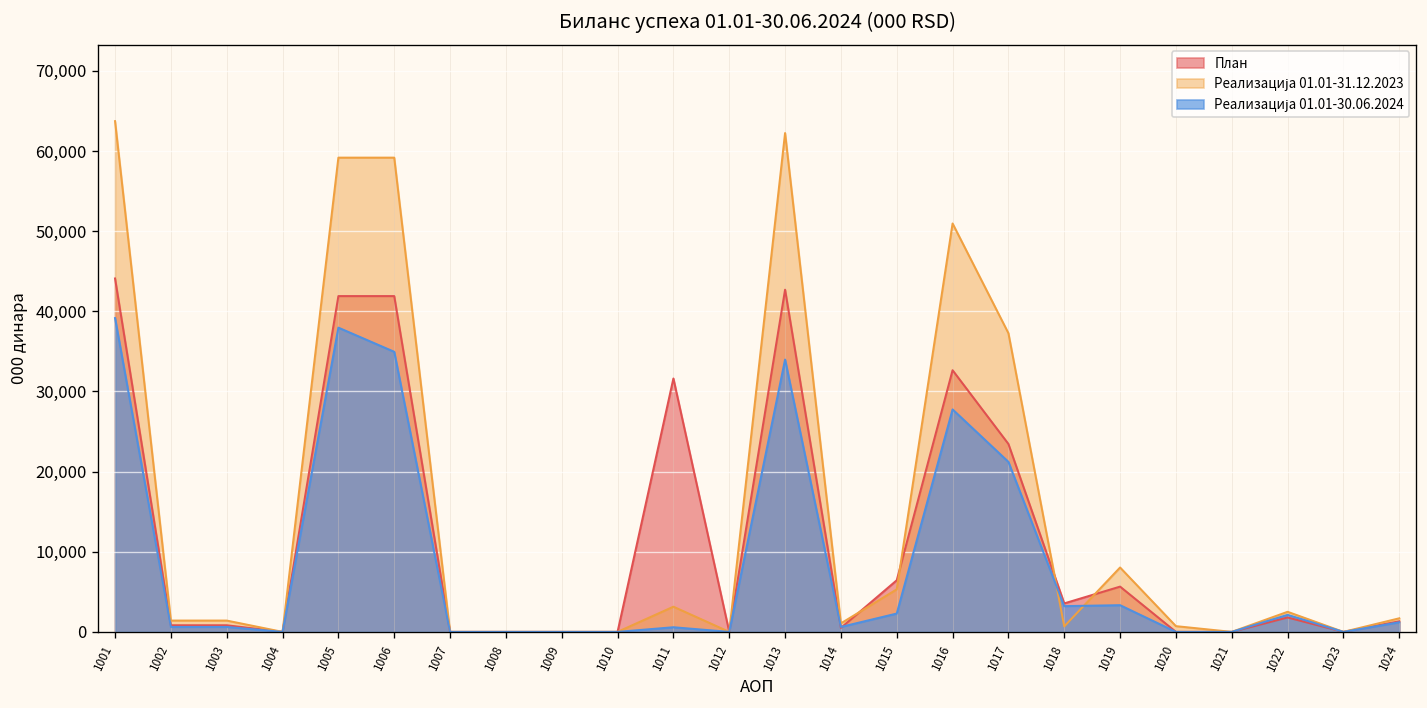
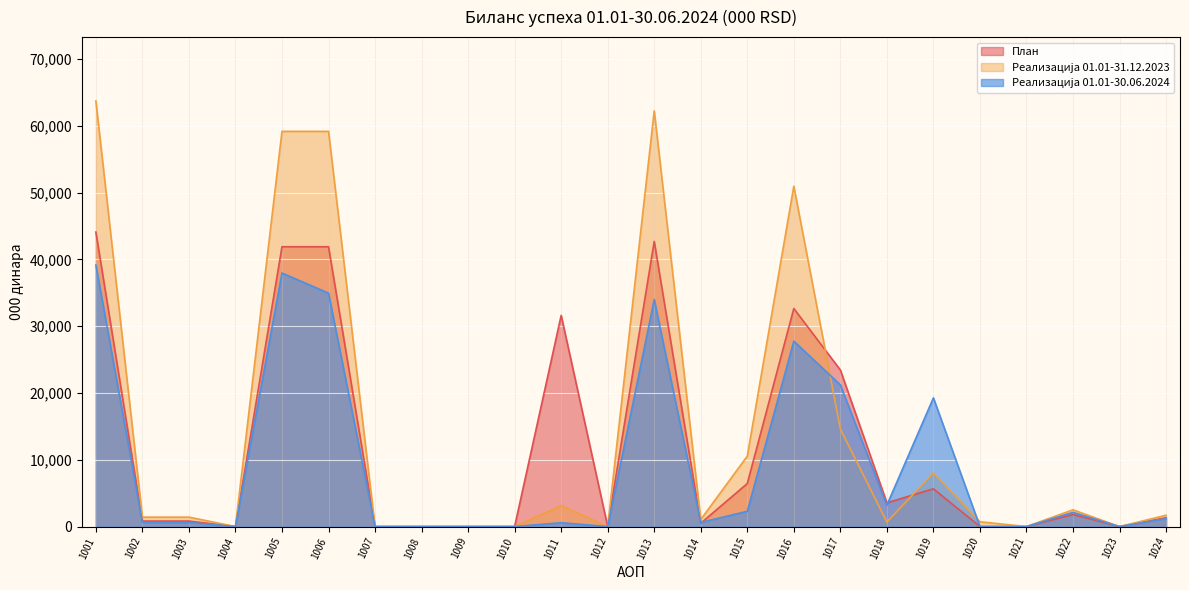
  {
    "План": {
      "1001": "44,000",
      "1005": "42,000",
      "1006": "42,000",
      "1011": "32,000",
      "1013": "43,000",
      "1015": "6,000",
      "1016": "33,000",
      "1017": "23,000",
      "1019": "6,000"
    },
    "Реализација 01.01-31.12.2023": {
      "1001": "64,000",
      "1002": "1,000",
      "1003": "1,000",
      "1005": "59,000",
      "1006": "59,000",
      "1011": "3,000",
      "1013": "62,000",
      "1014": "1,000",
-     "1015": "5,000",
+     "1015": "11,000",
      "1016": "51,000",
-     "1017": "37,000",
+     "1017": "15,000",
      "1018": "1,000",
      "1019": "8,000",
      "1020": "1,000",
      "1022": "3,000",
      "1024": "2,000"
    },
    "Реализација 01.01-30.06.2024": {
      "1001": "39,000",
      "1005": "38,000",
      "1006": "35,000",
      "1011": "1,000",
      "1013": "34,000",
      "1015": "2,000",
      "1016": "28,000",
      "1017": "21,000",
-     "1019": "3,000"
+     "1019": "19,000"
    }
  }
